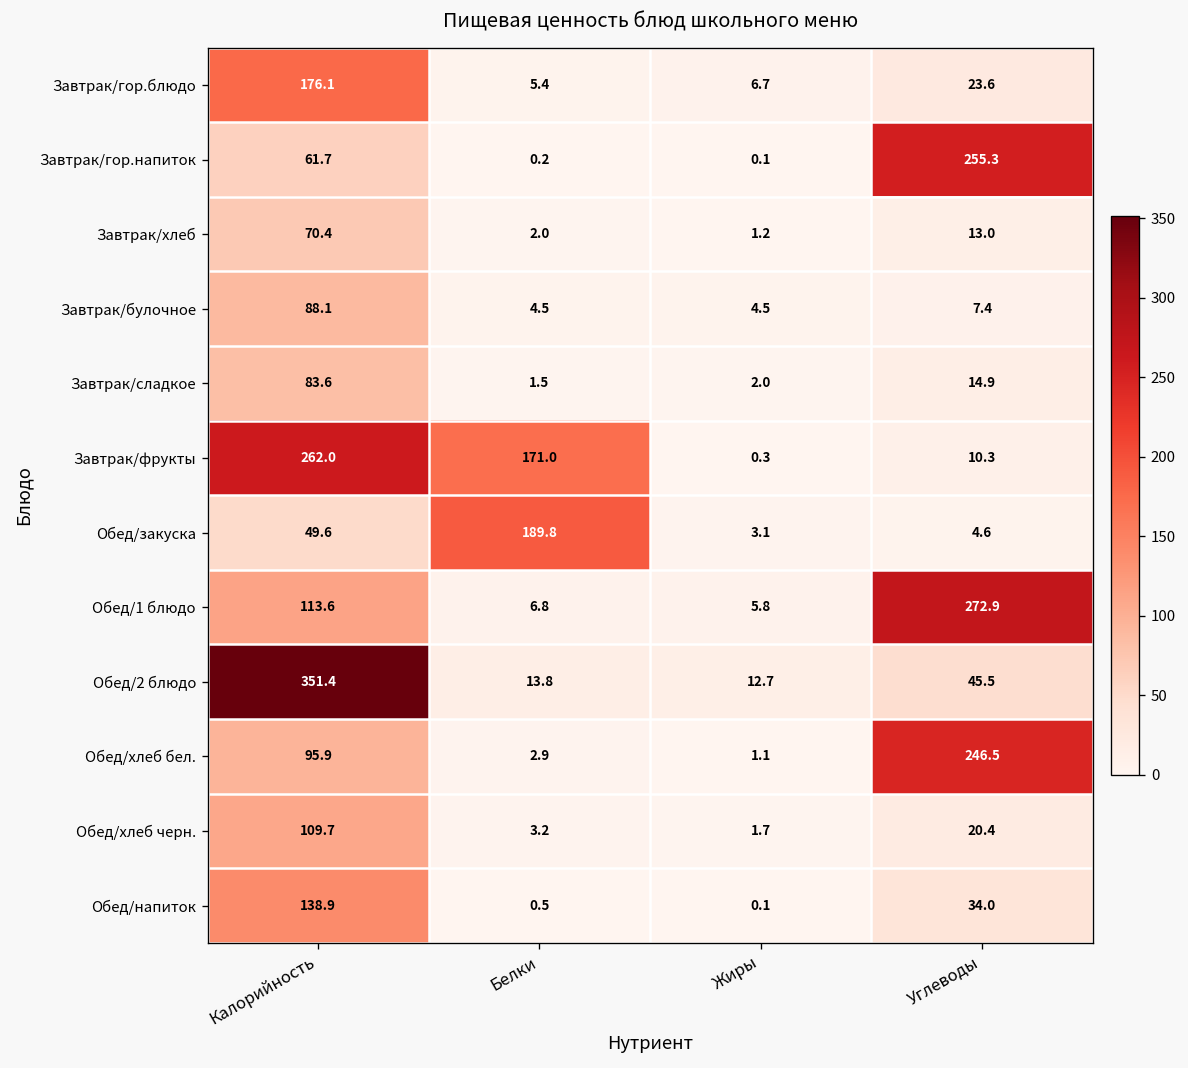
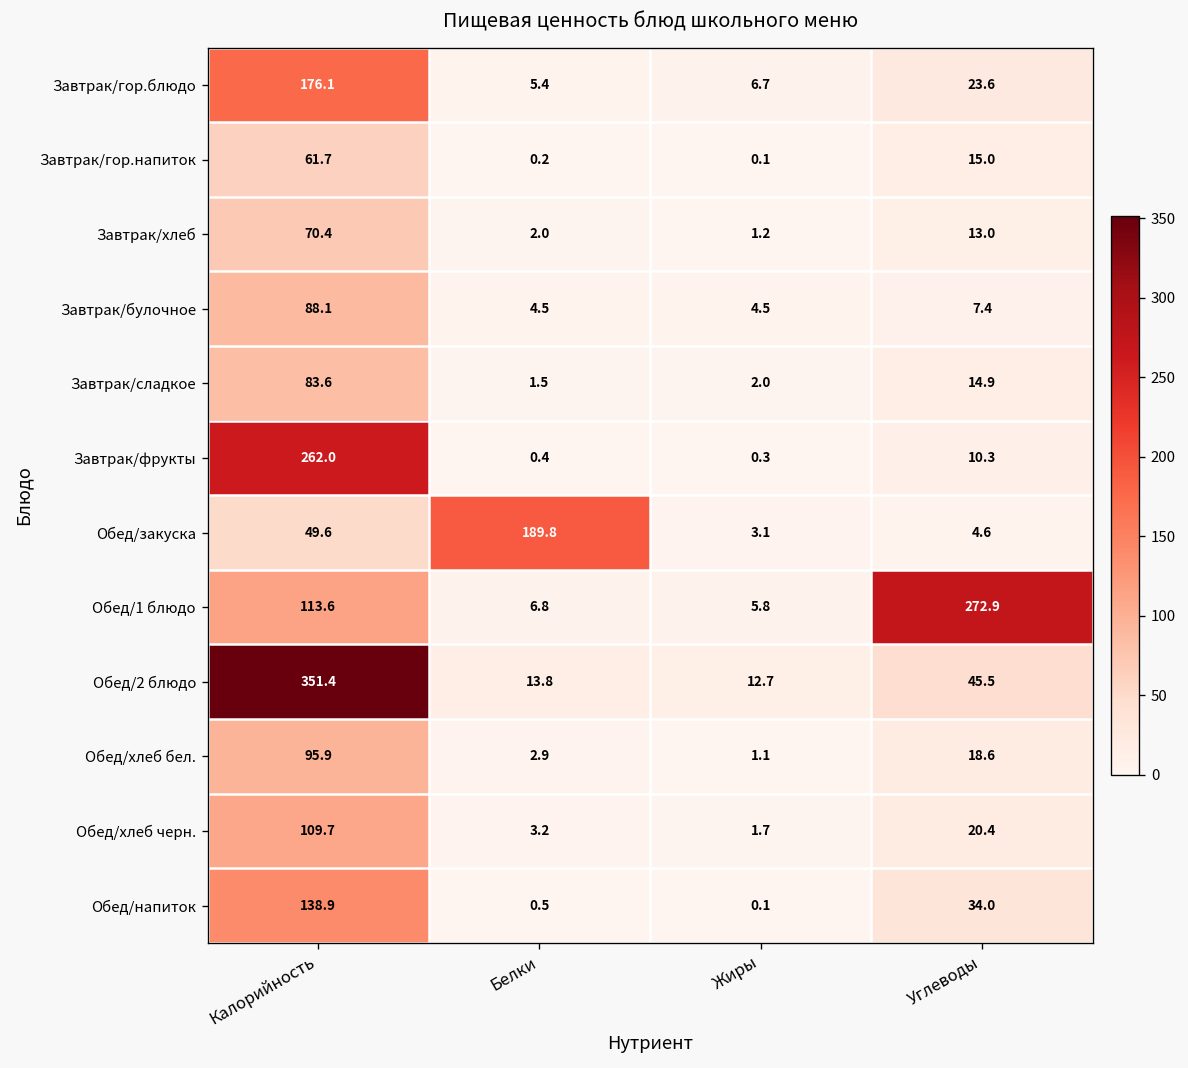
  {
    "Завтрак/гор.блюдо": {
      "Калорийность": 176.1,
      "Белки": 5.4,
      "Жиры": 6.7,
      "Углеводы": 23.6
    },
    "Завтрак/гор.напиток": {
      "Калорийность": 61.7,
      "Белки": 0.2,
      "Жиры": 0.1,
-     "Углеводы": 255.3
+     "Углеводы": 15.0
    },
    "Завтрак/хлеб": {
      "Калорийность": 70.4,
      "Белки": 2.0,
      "Жиры": 1.2,
      "Углеводы": 13.0
    },
    "Завтрак/булочное": {
      "Калорийность": 88.1,
      "Белки": 4.5,
      "Жиры": 4.5,
      "Углеводы": 7.4
    },
    "Завтрак/сладкое": {
      "Калорийность": 83.6,
      "Белки": 1.5,
      "Жиры": 2.0,
      "Углеводы": 14.9
    },
    "Завтрак/фрукты": {
      "Калорийность": 262.0,
-     "Белки": 171.0,
+     "Белки": 0.4,
      "Жиры": 0.3,
      "Углеводы": 10.3
    },
    "Обед/закуска": {
      "Калорийность": 49.6,
      "Белки": 189.8,
      "Жиры": 3.1,
      "Углеводы": 4.6
    },
    "Обед/1 блюдо": {
      "Калорийность": 113.6,
      "Белки": 6.8,
      "Жиры": 5.8,
      "Углеводы": 272.9
    },
    "Обед/2 блюдо": {
      "Калорийность": 351.4,
      "Белки": 13.8,
      "Жиры": 12.7,
      "Углеводы": 45.5
    },
    "Обед/хлеб бел.": {
      "Калорийность": 95.9,
      "Белки": 2.9,
      "Жиры": 1.1,
-     "Углеводы": 246.5
+     "Углеводы": 18.6
    },
    "Обед/хлеб черн.": {
      "Калорийность": 109.7,
      "Белки": 3.2,
      "Жиры": 1.7,
      "Углеводы": 20.4
    },
    "Обед/напиток": {
      "Калорийность": 138.9,
      "Белки": 0.5,
      "Жиры": 0.1,
      "Углеводы": 34.0
    }
  }
